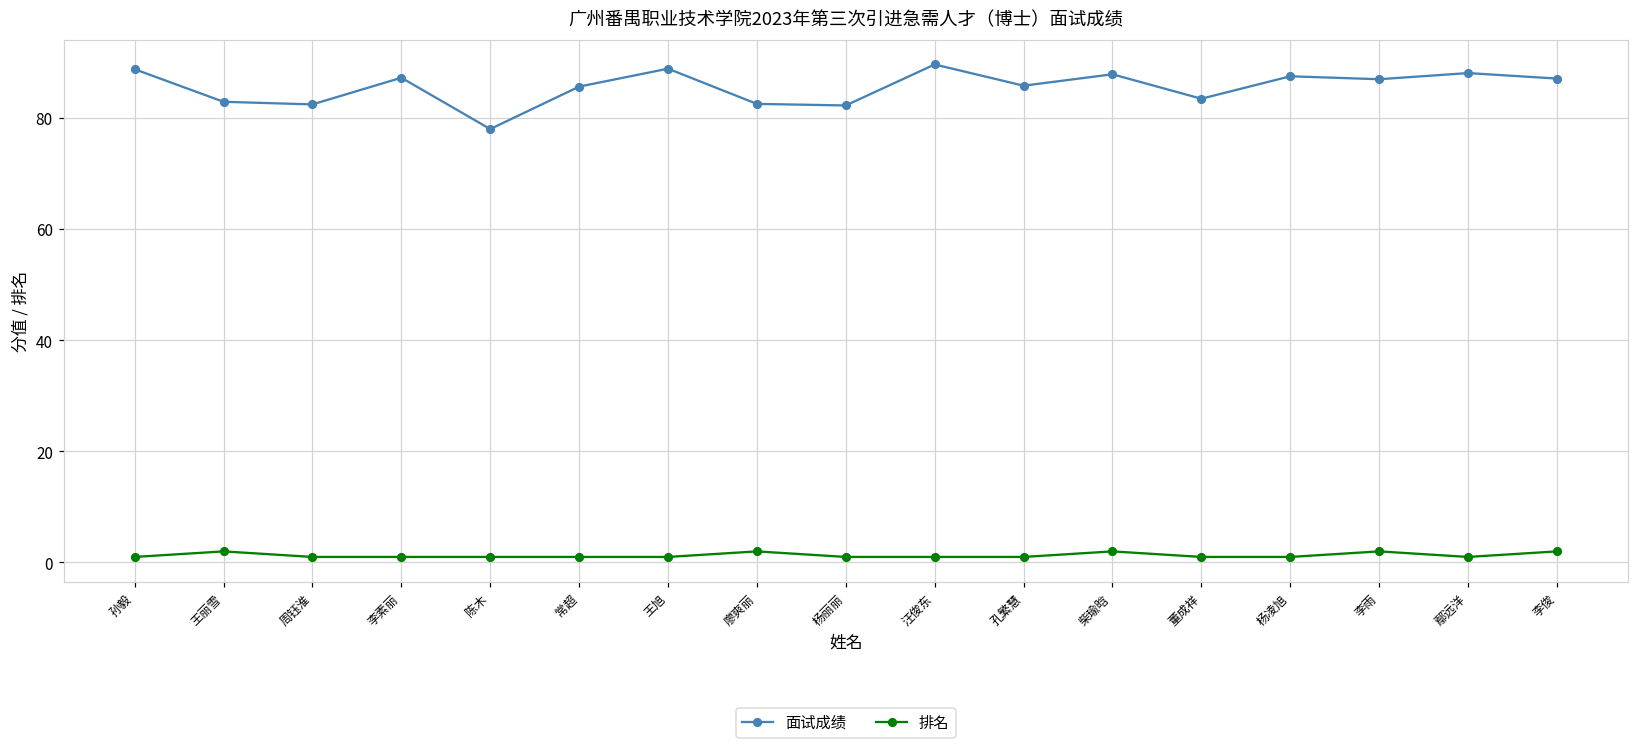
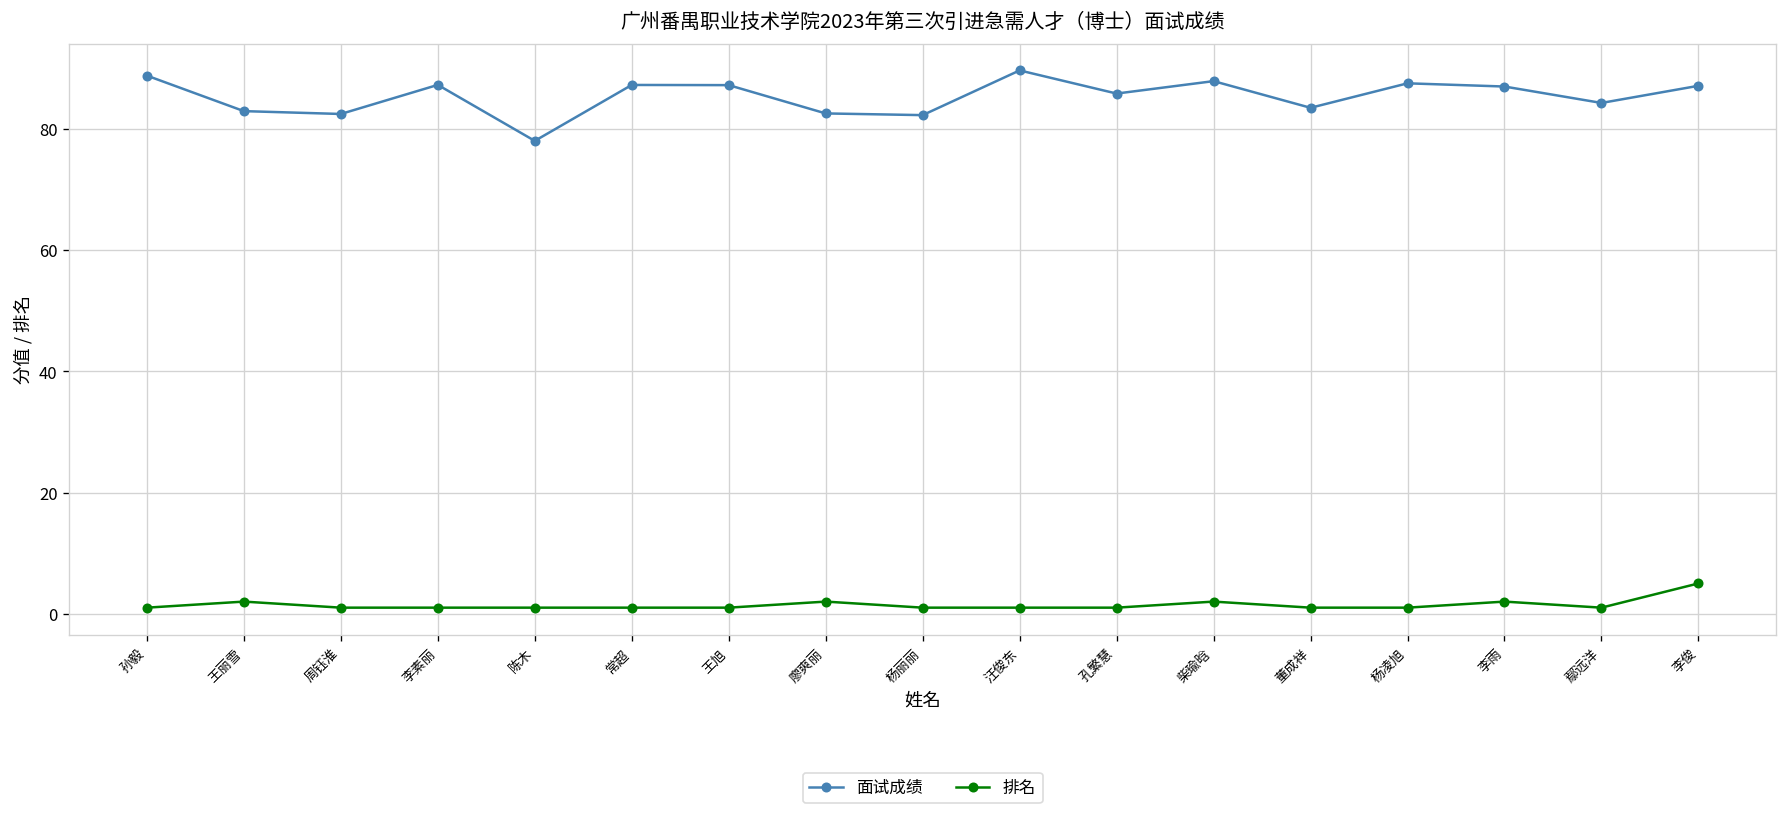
  {
    "面试成绩": {
      "孙毅": 89,
      "王丽雪": 83,
      "周钰淮": 82,
      "李素丽": 87,
      "陈木": 78,
-     "常超": 86,
-     "王旭": 89,
+     "常超": 87,
+     "王旭": 87,
      "廖爽丽": 83,
      "杨丽丽": 82,
      "汪俊东": 90,
      "孔繁慧": 86,
      "柴瑜晗": 88,
      "董成祥": 84,
      "杨凌旭": 88,
      "李雨": 87,
-     "鄢远洋": 88,
+     "鄢远洋": 84,
      "李俊": 87
    },
    "排名": {
      "孙毅": 1,
      "王丽雪": 2,
      "周钰淮": 1,
      "李素丽": 1,
      "陈木": 1,
      "常超": 1,
      "王旭": 1,
      "廖爽丽": 2,
      "杨丽丽": 1,
      "汪俊东": 1,
      "孔繁慧": 1,
      "柴瑜晗": 2,
      "董成祥": 1,
      "杨凌旭": 1,
      "李雨": 2,
      "鄢远洋": 1,
-     "李俊": 2
+     "李俊": 5
    }
  }
